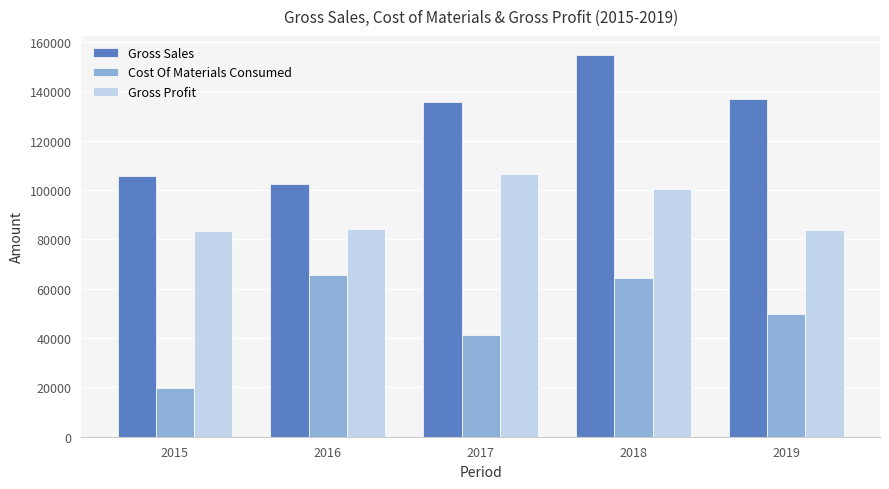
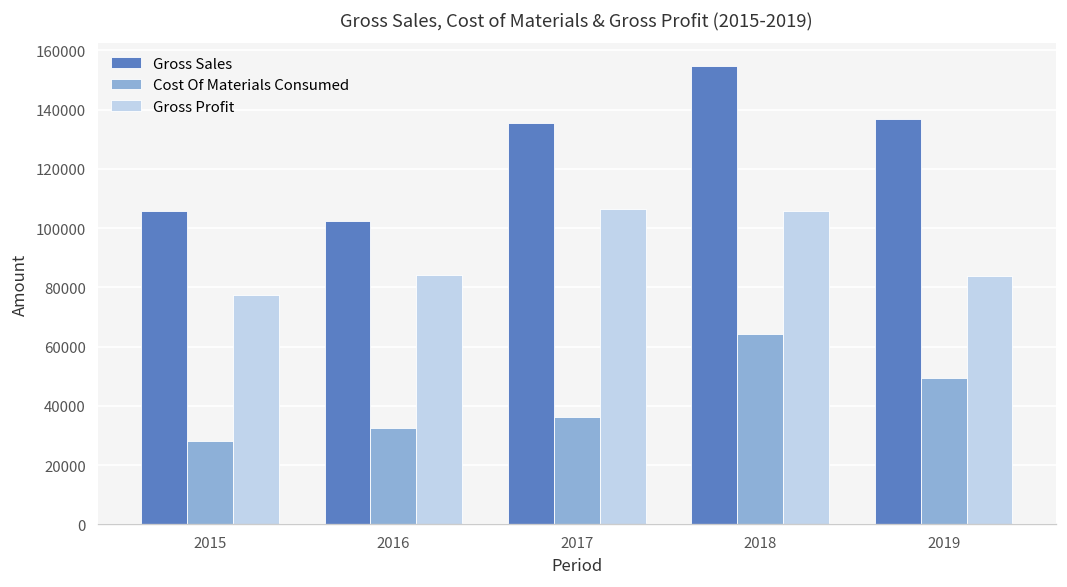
  {
    "Gross Sales": {
      "2015": 106000,
      "2016": 102000,
      "2017": 136000,
      "2018": 155000,
      "2019": 137000
    },
    "Cost Of Materials Consumed": {
-     "2015": 20000,
-     "2016": 66000,
-     "2017": 41000,
+     "2015": 28000,
+     "2016": 32000,
+     "2017": 36000,
      "2018": 64000,
      "2019": 50000
    },
    "Gross Profit": {
-     "2015": 83000,
+     "2015": 78000,
      "2016": 84000,
      "2017": 107000,
-     "2018": 100000,
+     "2018": 106000,
      "2019": 84000
    }
  }
